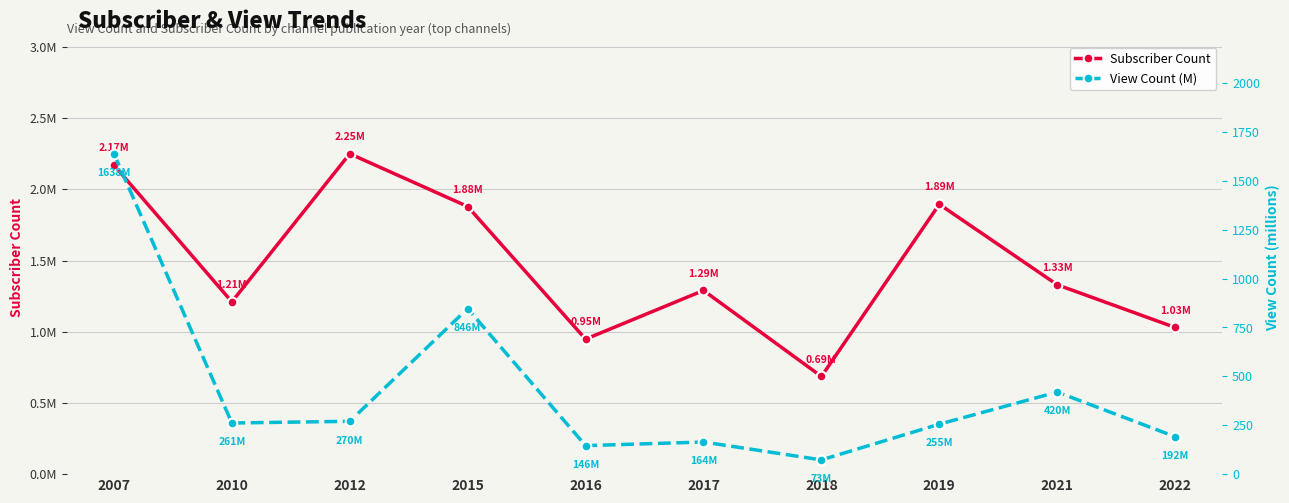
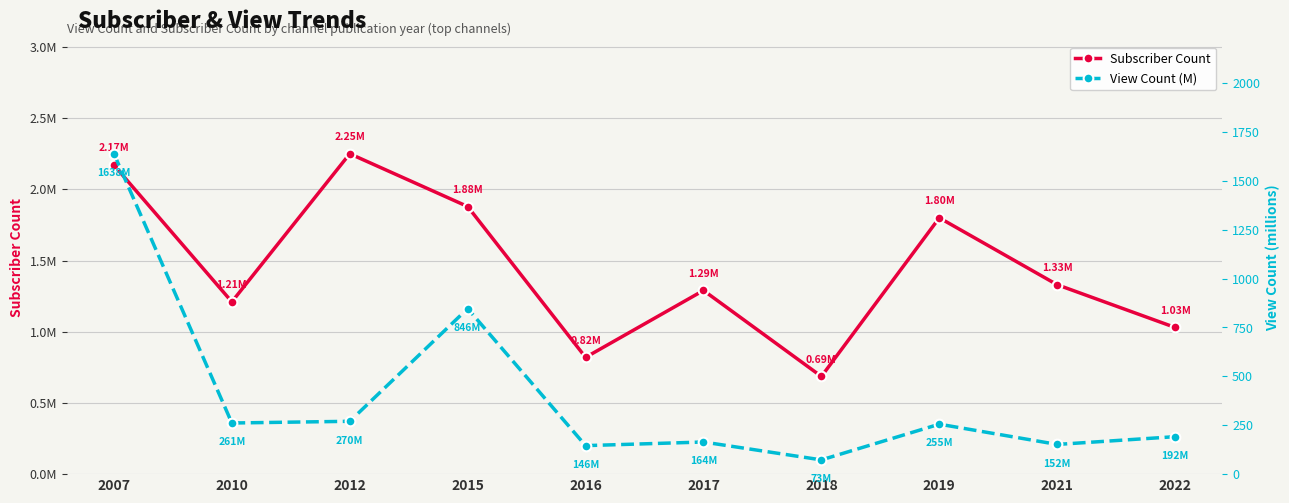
  {
    "Subscriber Count": {
      "2010": "1.21M",
      "2012": "2.25M",
      "2015": "1.88M",
-     "2016": "0.95M",
+     "2016": "0.82M",
      "2017": "1.29M",
      "2018": "0.69M",
-     "2019": "1.89M",
+     "2019": "1.80M",
      "2021": "1.33M",
      "2022": "1.03M"
    },
    "View Count (M)": {
      "2007": "1638M",
      "2010": "261M",
      "2012": "270M",
      "2015": "846M",
      "2016": "146M",
      "2017": "164M",
      "2018": "73M",
      "2019": "255M",
-     "2021": "420M",
+     "2021": "152M",
      "2022": "192M"
    }
  }
